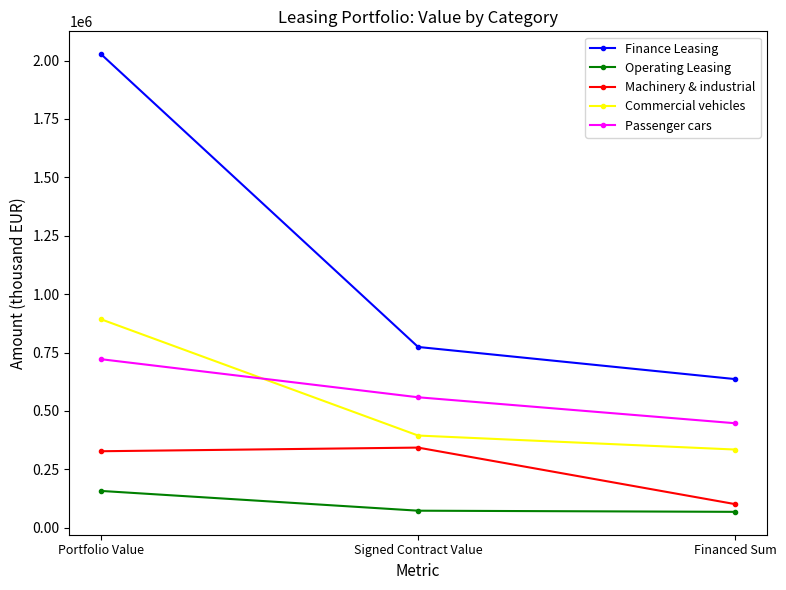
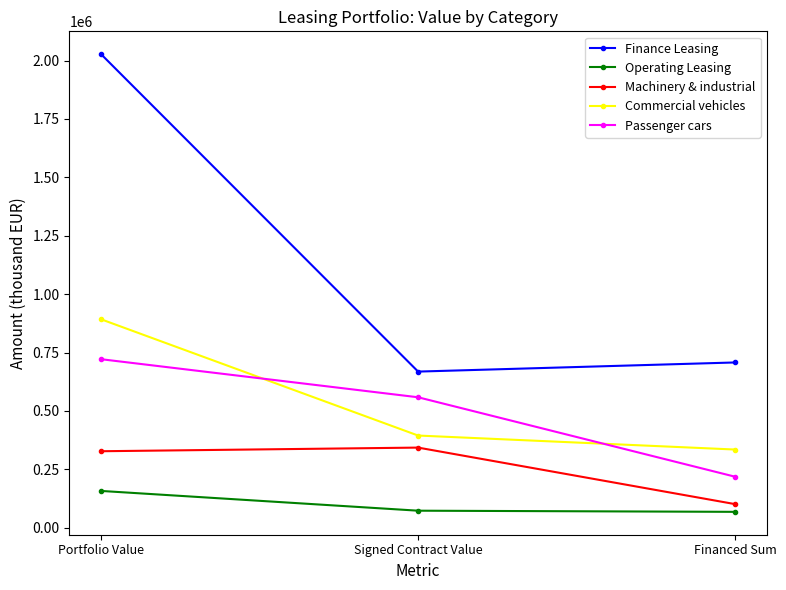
  {
    "Finance Leasing": {
      "Portfolio Value": 2030000,
-     "Signed Contract Value": 770000,
-     "Financed Sum": 640000
+     "Signed Contract Value": 670000,
+     "Financed Sum": 710000
    },
    "Operating Leasing": {
      "Portfolio Value": 160000,
      "Signed Contract Value": 70000,
      "Financed Sum": 70000
    },
    "Machinery & industrial": {
      "Portfolio Value": 330000,
      "Signed Contract Value": 340000,
      "Financed Sum": 100000
    },
    "Commercial vehicles": {
      "Portfolio Value": 890000,
      "Signed Contract Value": 390000,
      "Financed Sum": 330000
    },
    "Passenger cars": {
      "Portfolio Value": 720000,
      "Signed Contract Value": 560000,
-     "Financed Sum": 450000
+     "Financed Sum": 220000
    }
  }
